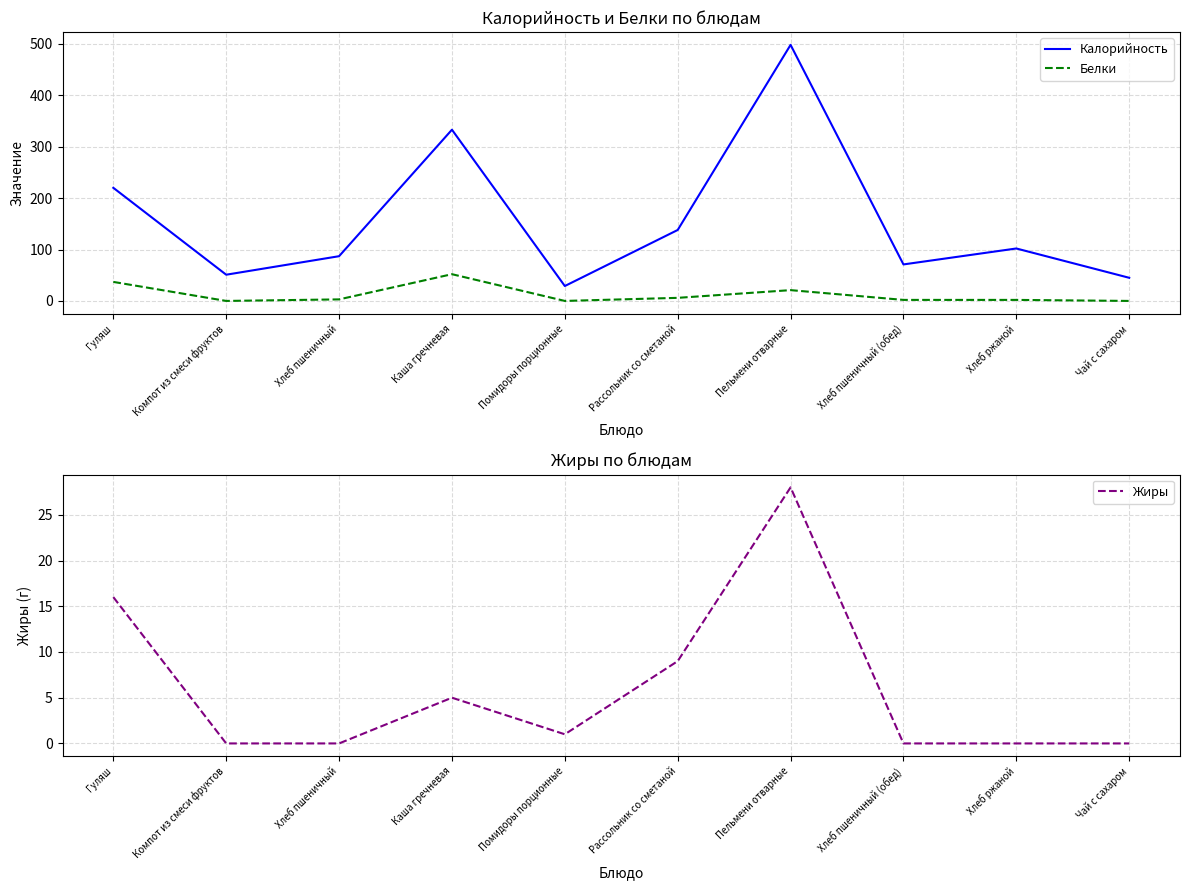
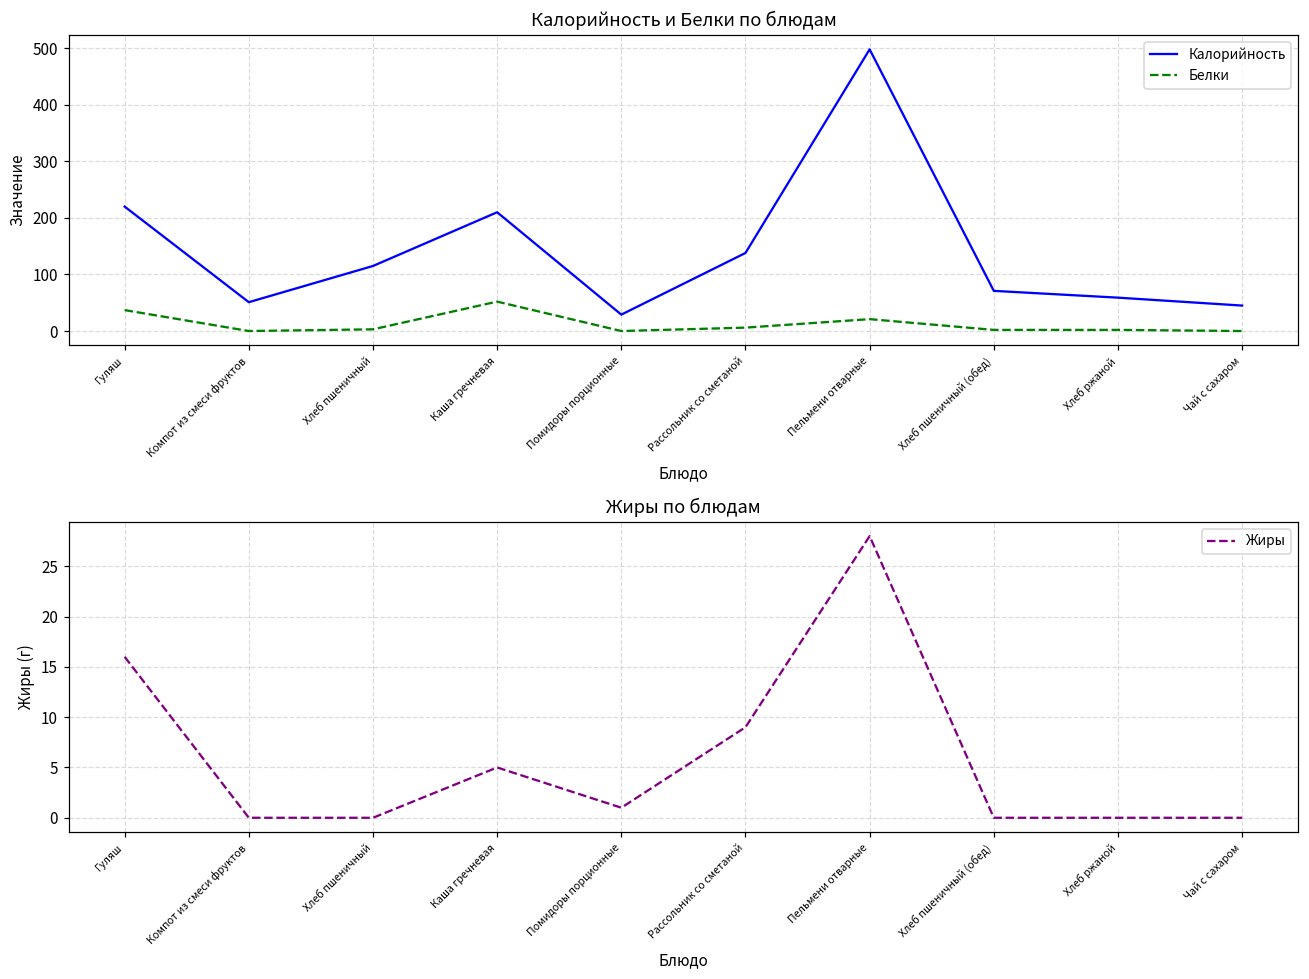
  {
    "Калорийность и Белки по блюдам": {
      "Калорийность": {
        "Гуляш": 220,
        "Компот из смеси фруктов": 50,
-       "Хлеб пшеничный": 90,
-       "Каша гречневая": 330,
+       "Хлеб пшеничный": 120,
+       "Каша гречневая": 210,
        "Помидоры порционные": 30,
        "Рассольник со сметаной": 140,
        "Пельмени отварные": 500,
        "Хлеб пшеничный (обед)": 70,
-       "Хлеб ржаной": 100,
+       "Хлеб ржаной": 60,
        "Чай с сахаром": 50
      },
      "Белки": {
        "Гуляш": 40,
        "Компот из смеси фруктов": 0,
        "Хлеб пшеничный": 0,
        "Каша гречневая": 50,
        "Помидоры порционные": 0,
        "Рассольник со сметаной": 10,
        "Пельмени отварные": 20,
        "Хлеб пшеничный (обед)": 0,
        "Хлеб ржаной": 0,
        "Чай с сахаром": 0
      }
    },
    "Жиры по блюдам": {
      "Гуляш": 16,
      "Компот из смеси фруктов": 0,
      "Хлеб пшеничный": 0,
      "Каша гречневая": 5,
      "Помидоры порционные": 1,
      "Рассольник со сметаной": 9,
      "Пельмени отварные": 28,
      "Хлеб пшеничный (обед)": 0,
      "Хлеб ржаной": 0,
      "Чай с сахаром": 0
    }
  }
